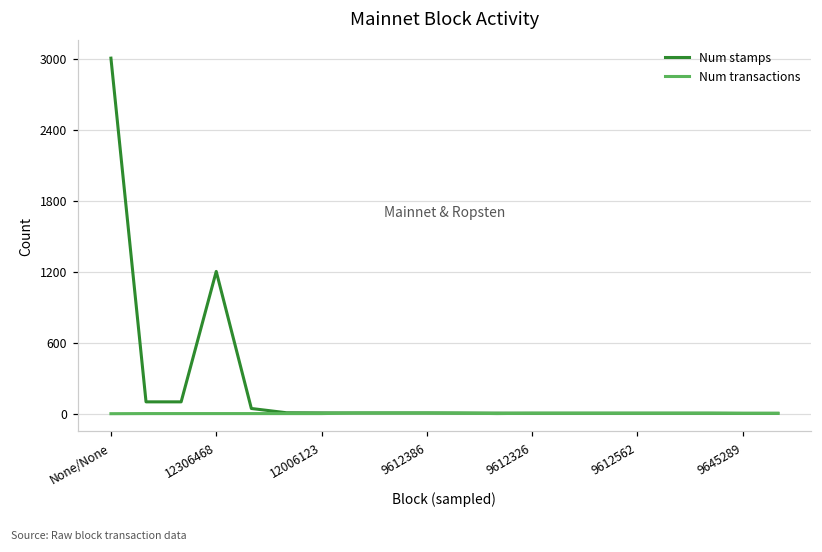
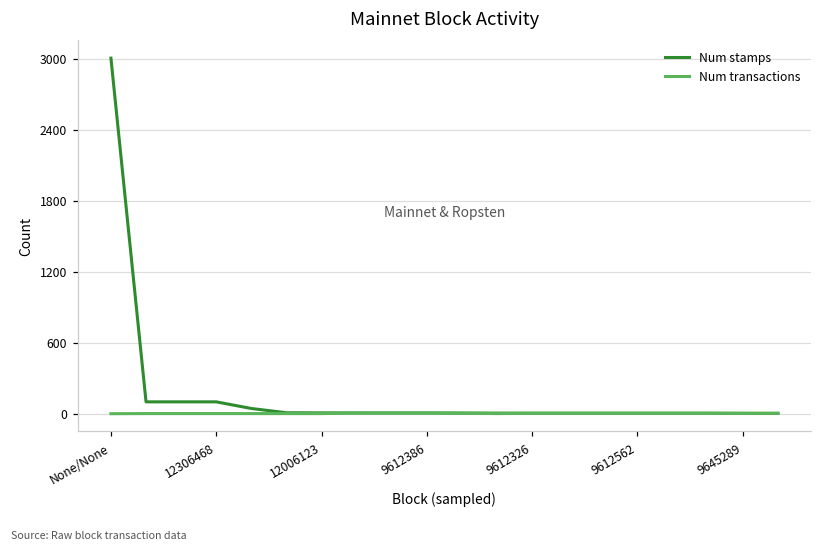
  {
    "Num stamps": {
      "None/None": 3000,
-     "12306468": 1200
+     "12306468": 100
    },
    "Num transactions": {
      "None/None": 0,
      "12306468": 0
    }
  }
